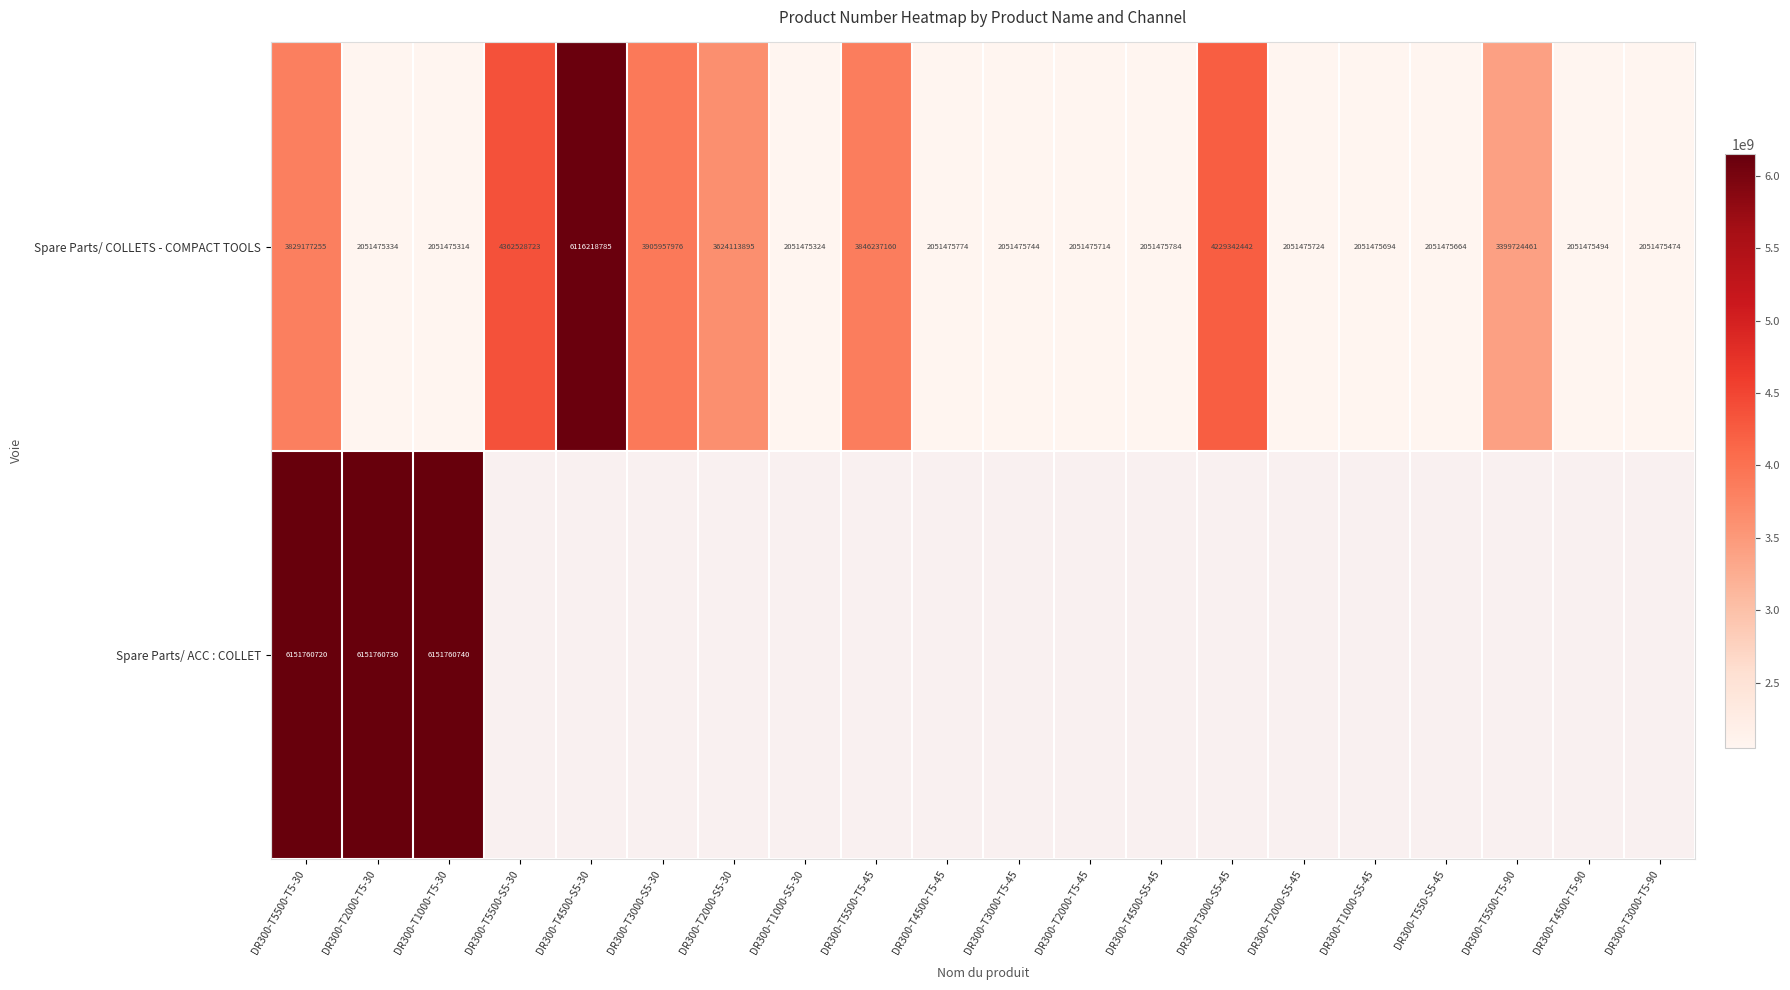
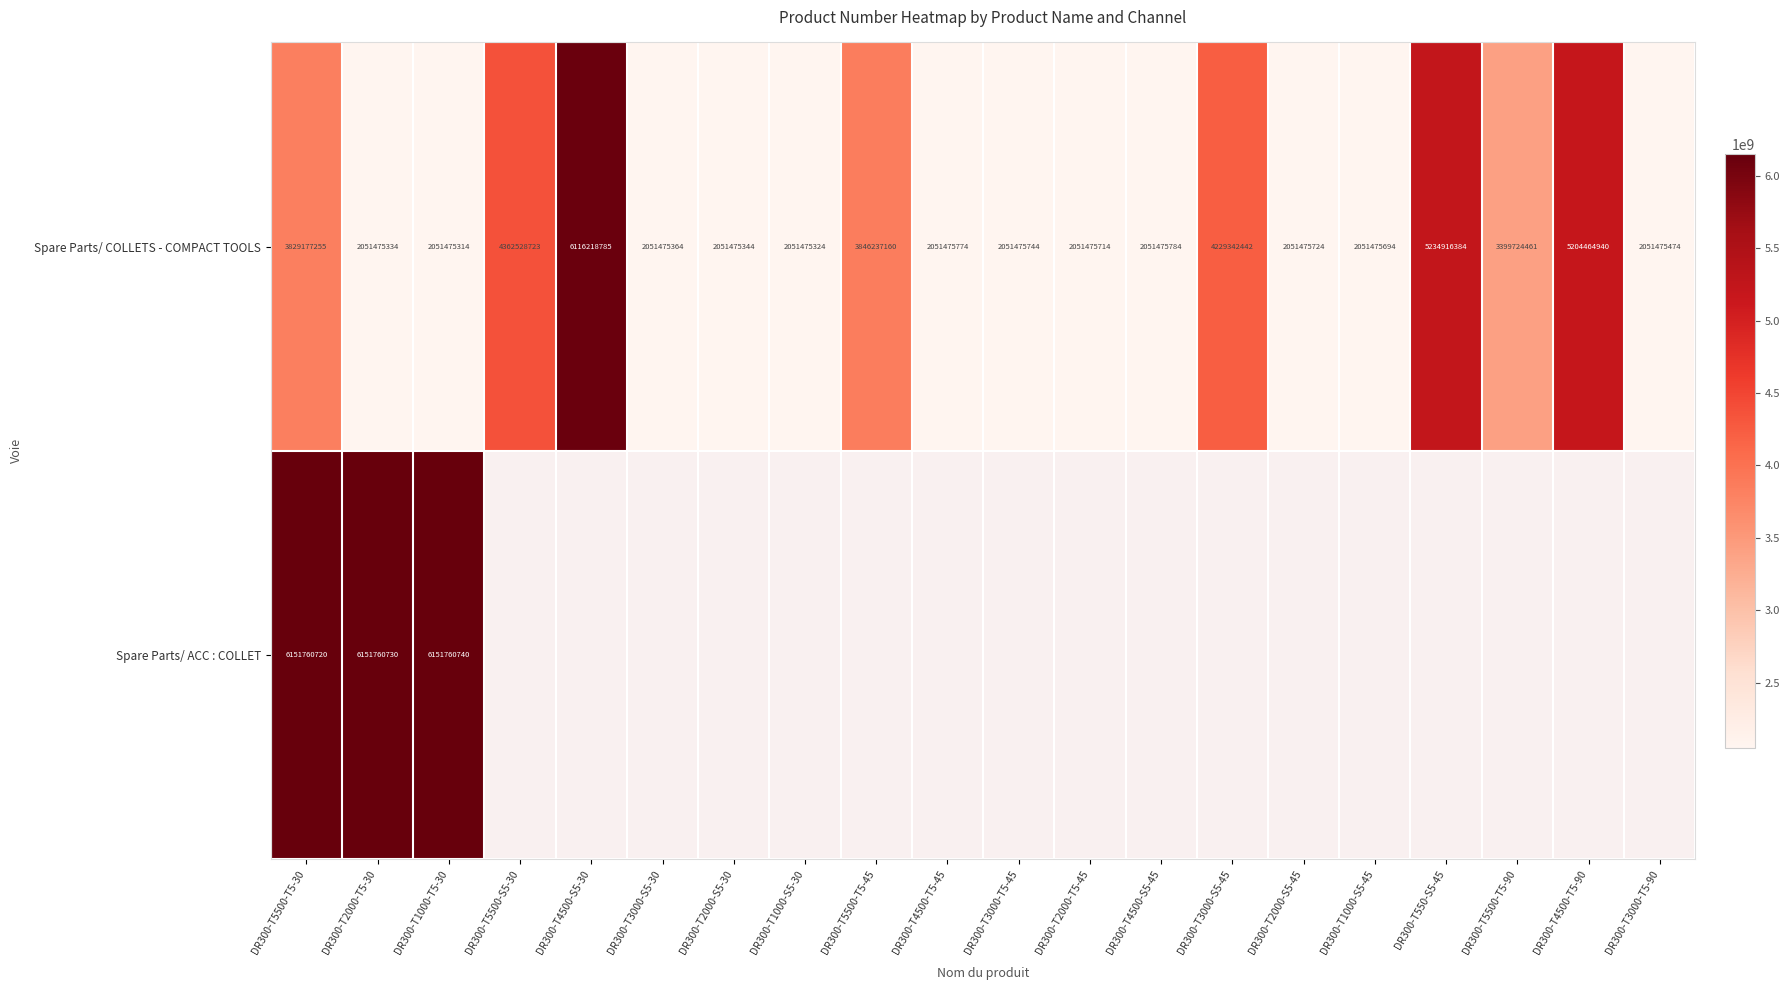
  {
    "Spare Parts/ COLLETS - COMPACT TOOLS": {
      "DR300-T5500-T5-30": 3829177255,
      "DR300-T2000-T5-30": 2051475334,
      "DR300-T1000-T5-30": 2051475314,
      "DR300-T5500-S5-30": 4362528723,
      "DR300-T4500-S5-30": 6116218785,
-     "DR300-T3000-S5-30": 3905957976,
-     "DR300-T2000-S5-30": 3624113895,
+     "DR300-T3000-S5-30": 2051475364,
+     "DR300-T2000-S5-30": 2051475344,
      "DR300-T1000-S5-30": 2051475324,
      "DR300-T5500-T5-45": 3846237160,
      "DR300-T4500-T5-45": 2051475774,
      "DR300-T3000-T5-45": 2051475744,
      "DR300-T2000-T5-45": 2051475714,
      "DR300-T4500-S5-45": 2051475784,
      "DR300-T3000-S5-45": 4229342442,
      "DR300-T2000-S5-45": 2051475724,
      "DR300-T1000-S5-45": 2051475694,
-     "DR300-T550-S5-45": 2051475664,
+     "DR300-T550-S5-45": 5234916384,
      "DR300-T5500-T5-90": 3399724461,
-     "DR300-T4500-T5-90": 2051475494,
+     "DR300-T4500-T5-90": 5204464940,
      "DR300-T3000-T5-90": 2051475474
    },
    "Spare Parts/ ACC : COLLET": {
      "DR300-T5500-T5-30": 6151760720,
      "DR300-T2000-T5-30": 6151760730,
      "DR300-T1000-T5-30": 6151760740
    }
  }
